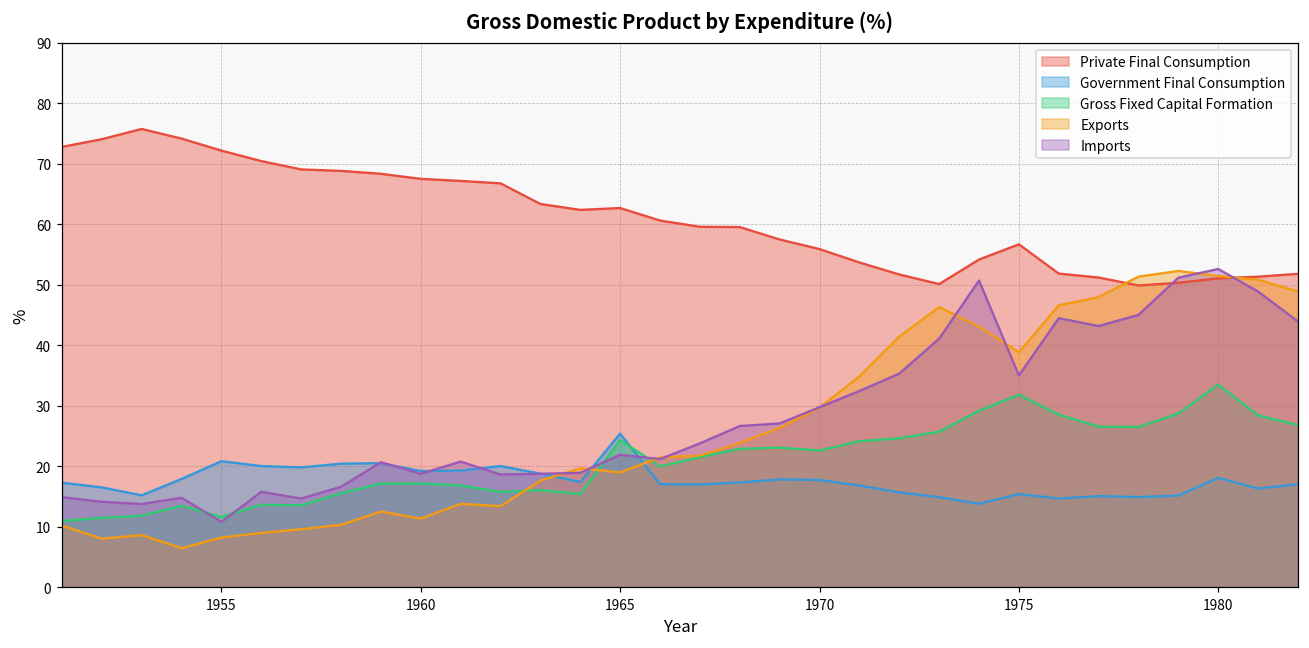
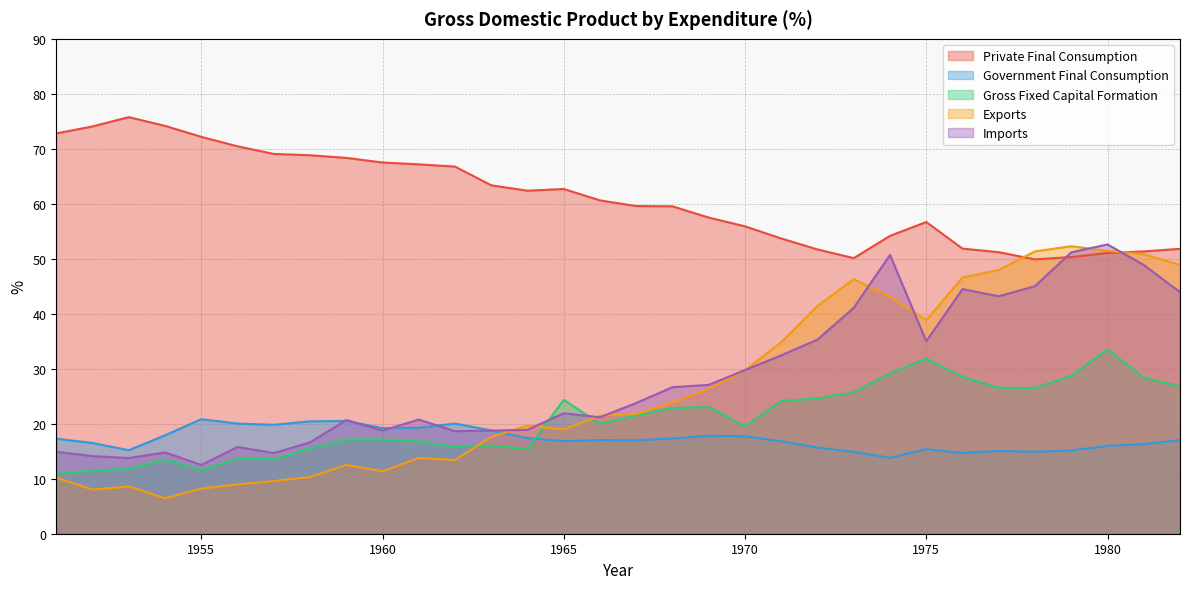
  {
    "Government Final Consumption": {
      "1955": 21,
-     "1965": 25,
+     "1965": 17,
      "1970": 18,
      "1975": 15,
-     "1980": 18
+     "1980": 16
    },
    "Gross Fixed Capital Formation": {
      "1955": 12,
      "1960": 17,
      "1965": 24,
-     "1970": 23,
+     "1970": 20,
      "1975": 32,
      "1980": 33
    },
    "Imports": {
-     "1955": 11,
+     "1955": 13,
      "1965": 22,
      "1975": 35,
      "1980": 53
    }
  }
